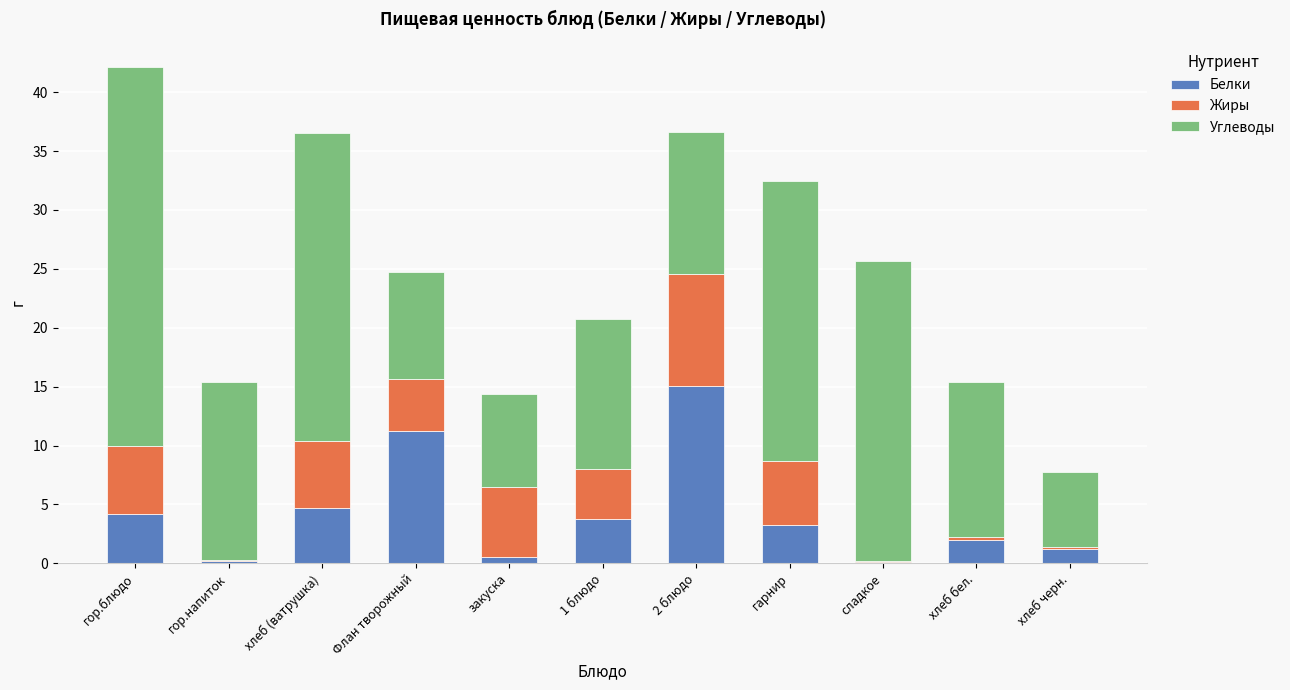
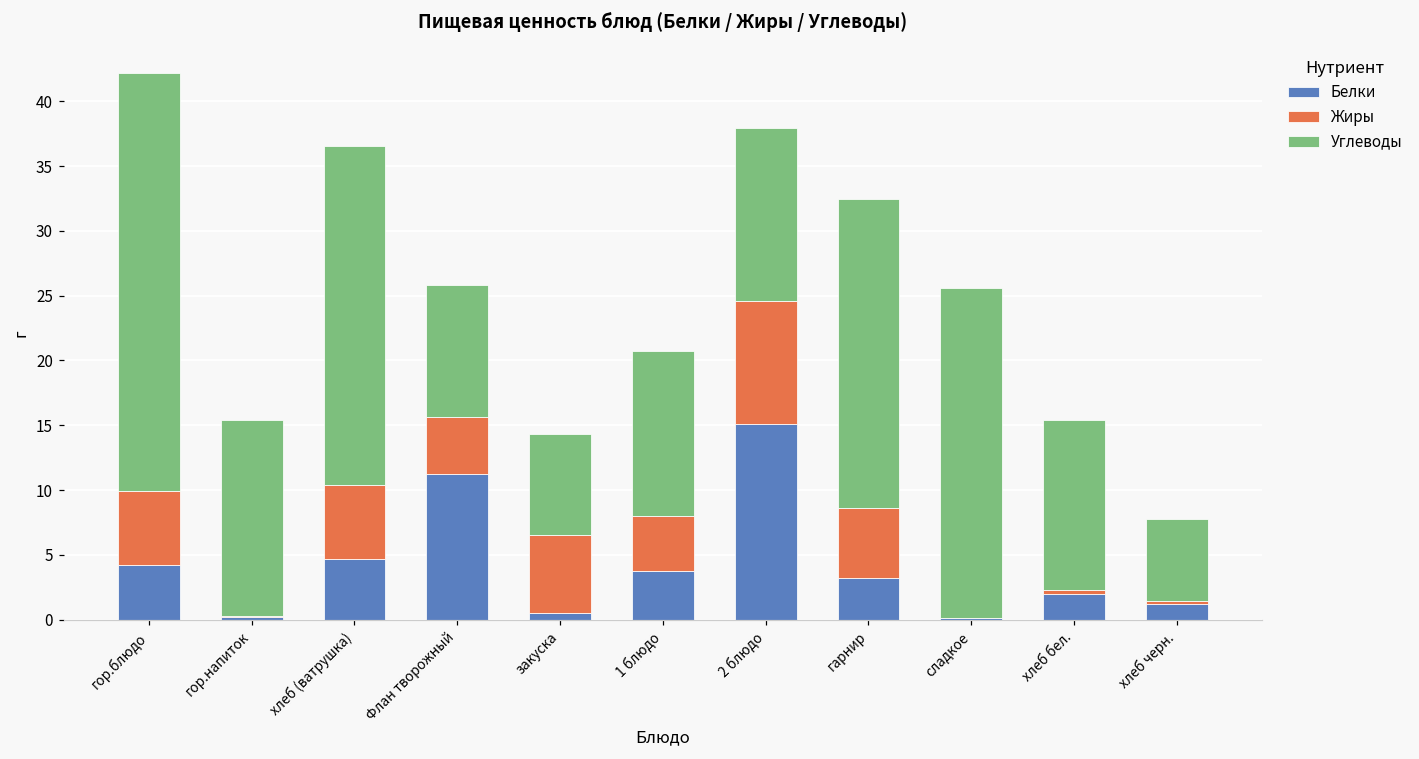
  {
    "Белки": {
      "гор.блюдо": 4.2,
      "хлеб (ватрушка)": 4.7,
      "Флан творожный": 11.3,
      "закуска": 0.5,
      "1 блюдо": 3.8,
      "2 блюдо": 15.1,
      "гарнир": 3.2,
      "хлеб бел.": 2.0,
      "хлеб черн.": 1.2
    },
    "Жиры": {
      "гор.блюдо": 5.7,
      "хлеб (ватрушка)": 5.7,
      "Флан творожный": 4.4,
      "закуска": 6.0,
      "1 блюдо": 4.2,
      "2 блюдо": 9.5,
      "гарнир": 5.4,
      "хлеб бел.": 0.3
    },
    "Углеводы": {
      "гор.блюдо": 32.2,
      "гор.напиток": 15.1,
      "хлеб (ватрушка)": 26.2,
-     "Флан творожный": 9.1,
+     "Флан творожный": 10.2,
      "закуска": 7.9,
      "1 блюдо": 12.7,
-     "2 блюдо": 12.0,
+     "2 блюдо": 13.4,
      "гарнир": 23.8,
      "сладкое": 25.5,
      "хлеб бел.": 13.2,
      "хлеб черн.": 6.4
    }
  }
